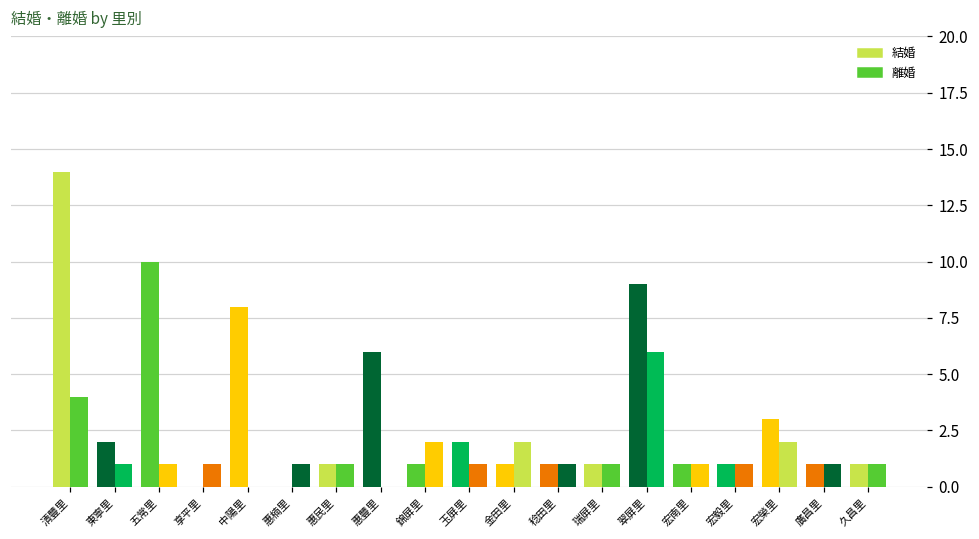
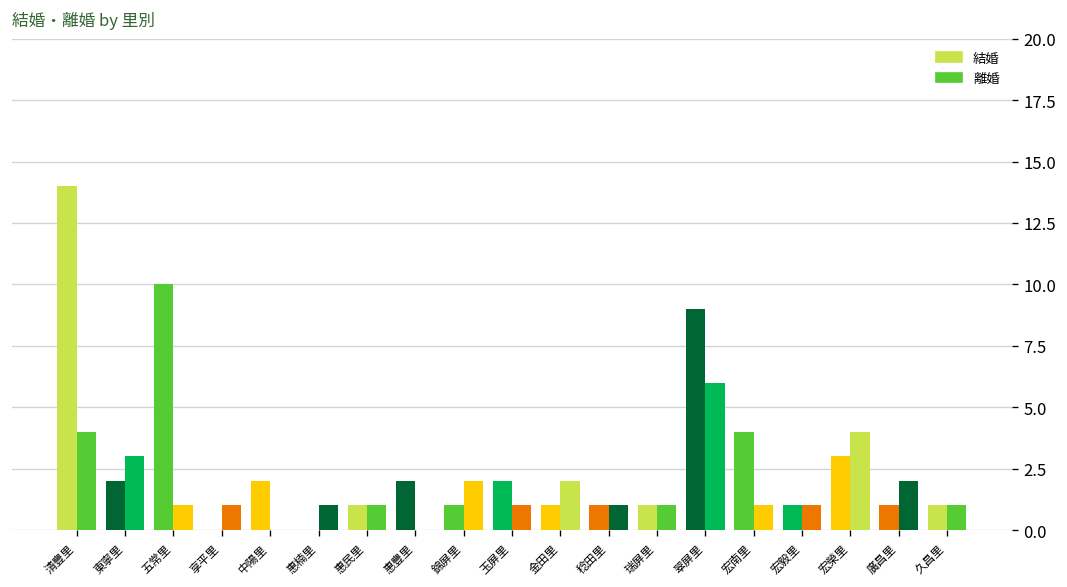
  {
    "結婚": {
      "清豐里": 14,
      "東寧里": 2,
      "五常里": 10,
      "享平里": 0,
-     "中陽里": 8,
+     "中陽里": 2,
      "惠楠里": 0,
      "惠民里": 1,
-     "惠豐里": 6,
+     "惠豐里": 2,
      "錦屏里": 1,
      "玉屏里": 2,
      "金田里": 1,
      "稔田里": 1,
      "瑞屏里": 1,
      "翠屏里": 9,
-     "宏南里": 1,
+     "宏南里": 4,
      "宏毅里": 1,
      "宏榮里": 3,
      "廣昌里": 1,
      "久昌里": 1
    },
    "離婚": {
      "清豐里": 4,
-     "東寧里": 1,
+     "東寧里": 3,
      "五常里": 1,
      "享平里": 1,
      "中陽里": 0,
      "惠楠里": 1,
      "惠民里": 1,
      "惠豐里": 0,
      "錦屏里": 2,
      "玉屏里": 1,
      "金田里": 2,
      "稔田里": 1,
      "瑞屏里": 1,
      "翠屏里": 6,
      "宏南里": 1,
      "宏毅里": 1,
-     "宏榮里": 2,
-     "廣昌里": 1,
+     "宏榮里": 4,
+     "廣昌里": 2,
      "久昌里": 1
    }
  }
